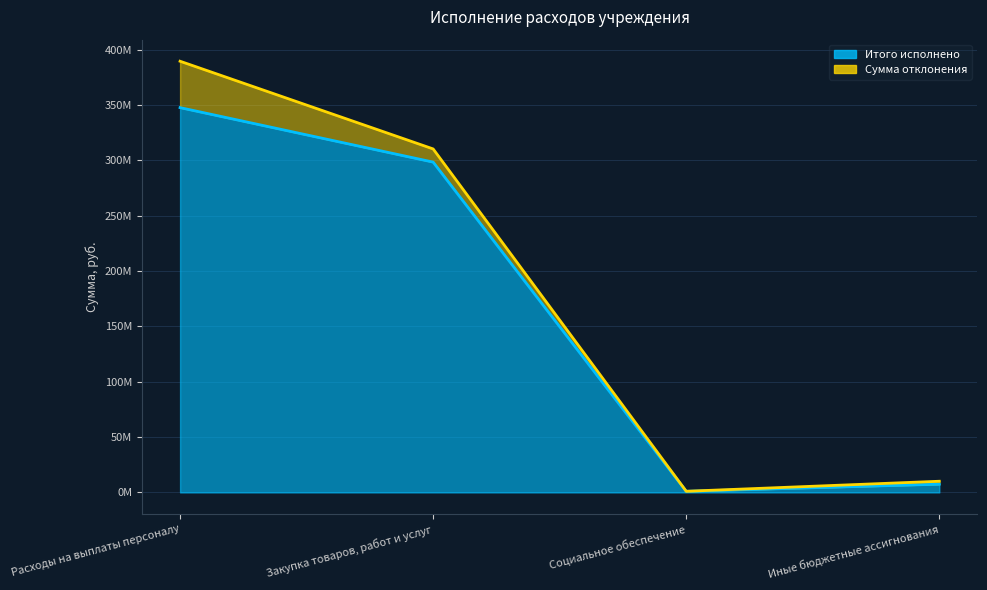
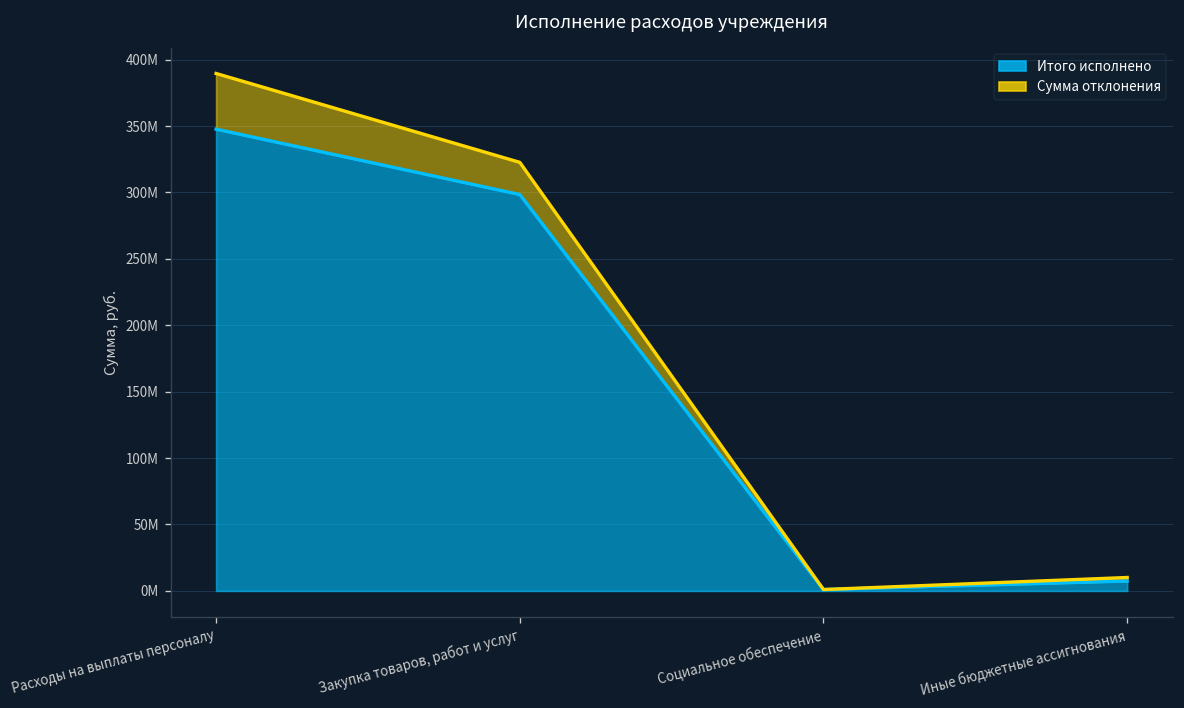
  {
    "Итого исполнено": {
      "Расходы на выплаты персоналу": 348000000,
      "Закупка товаров, работ и услуг": 298000000,
      "Иные бюджетные ассигнования": 7000000
    },
    "Сумма отклонения": {
      "Расходы на выплаты персоналу": 42000000,
-     "Закупка товаров, работ и услуг": 12000000,
+     "Закупка товаров, работ и услуг": 24000000,
      "Иные бюджетные ассигнования": 3000000
    }
  }
